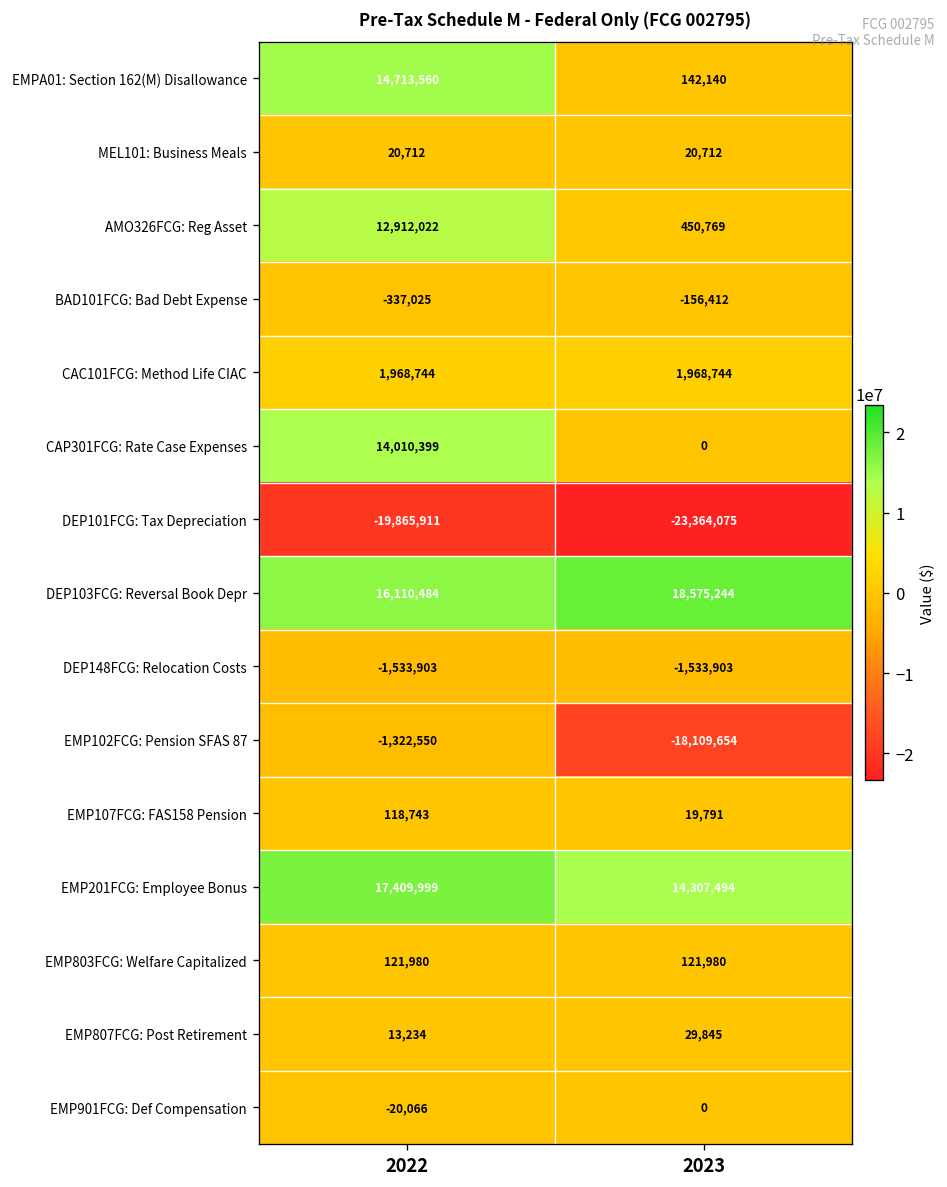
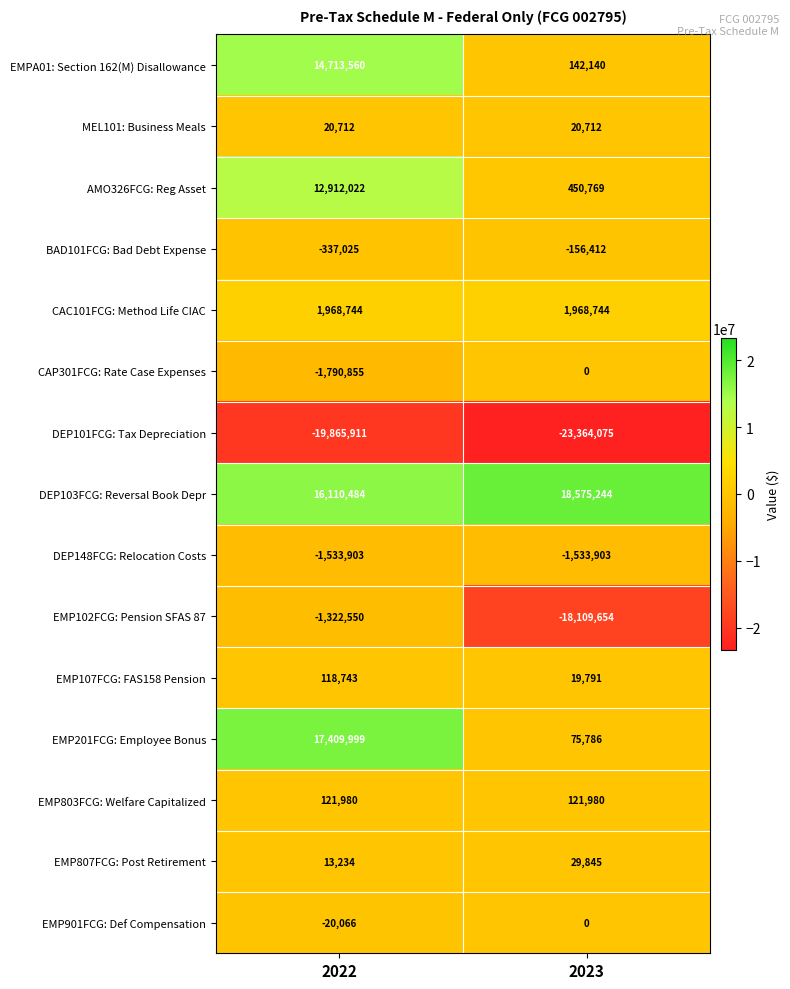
  {
    "EMPA01: Section 162(M) Disallowance": {
      "2022": "14,713,560",
      "2023": "142,140"
    },
    "MEL101: Business Meals": {
      "2022": "20,712",
      "2023": "20,712"
    },
    "AMO326FCG: Reg Asset": {
      "2022": "12,912,022",
      "2023": "450,769"
    },
    "BAD101FCG: Bad Debt Expense": {
      "2022": "-337,025",
      "2023": "-156,412"
    },
    "CAC101FCG: Method Life CIAC": {
      "2022": "1,968,744",
      "2023": "1,968,744"
    },
    "CAP301FCG: Rate Case Expenses": {
-     "2022": "14,010,399",
+     "2022": "-1,790,855",
      "2023": "0"
    },
    "DEP101FCG: Tax Depreciation": {
      "2022": "-19,865,911",
      "2023": "-23,364,075"
    },
    "DEP103FCG: Reversal Book Depr": {
      "2022": "16,110,484",
      "2023": "18,575,244"
    },
    "DEP148FCG: Relocation Costs": {
      "2022": "-1,533,903",
      "2023": "-1,533,903"
    },
    "EMP102FCG: Pension SFAS 87": {
      "2022": "-1,322,550",
      "2023": "-18,109,654"
    },
    "EMP107FCG: FAS158 Pension": {
      "2022": "118,743",
      "2023": "19,791"
    },
    "EMP201FCG: Employee Bonus": {
      "2022": "17,409,999",
-     "2023": "14,307,494"
+     "2023": "75,786"
    },
    "EMP803FCG: Welfare Capitalized": {
      "2022": "121,980",
      "2023": "121,980"
    },
    "EMP807FCG: Post Retirement": {
      "2022": "13,234",
      "2023": "29,845"
    },
    "EMP901FCG: Def Compensation": {
      "2022": "-20,066",
      "2023": "0"
    }
  }
